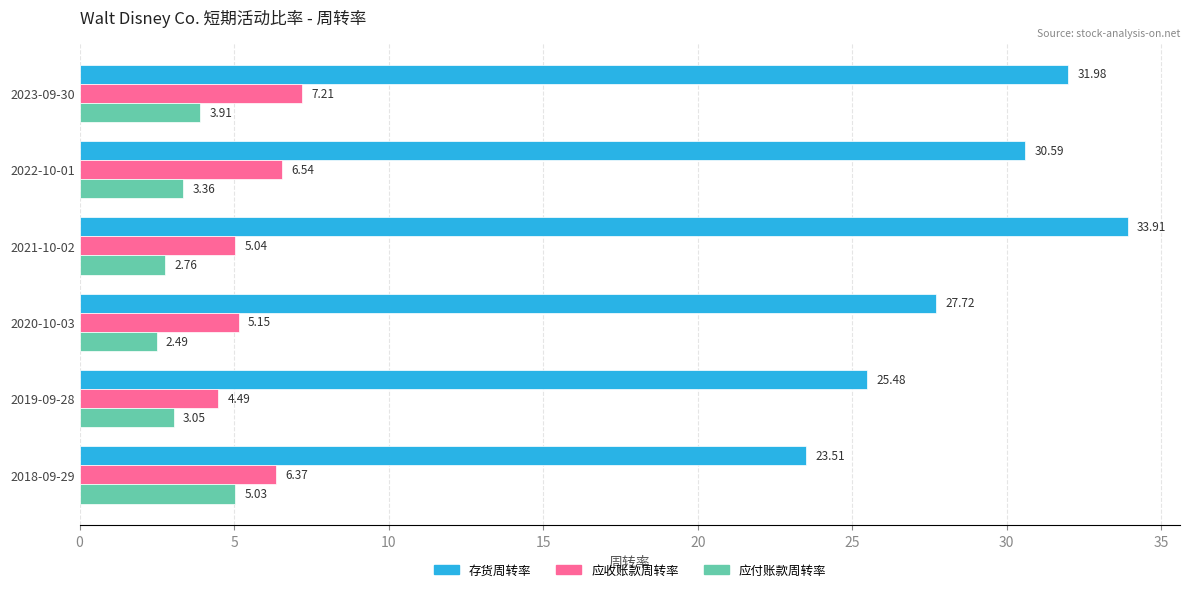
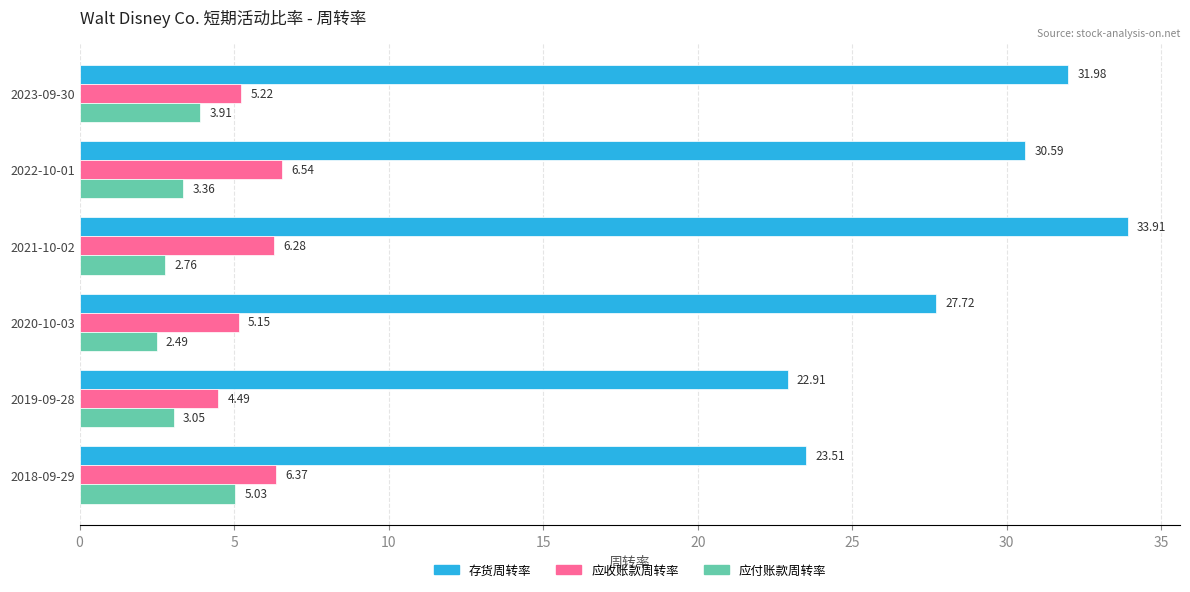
  {
    "存货周转率": {
      "2023-09-30": 31.98,
      "2022-10-01": 30.59,
      "2021-10-02": 33.91,
      "2020-10-03": 27.72,
-     "2019-09-28": 25.48,
+     "2019-09-28": 22.91,
      "2018-09-29": 23.51
    },
    "应收账款周转率": {
-     "2023-09-30": 7.21,
+     "2023-09-30": 5.22,
      "2022-10-01": 6.54,
-     "2021-10-02": 5.04,
+     "2021-10-02": 6.28,
      "2020-10-03": 5.15,
      "2019-09-28": 4.49,
      "2018-09-29": 6.37
    },
    "应付账款周转率": {
      "2023-09-30": 3.91,
      "2022-10-01": 3.36,
      "2021-10-02": 2.76,
      "2020-10-03": 2.49,
      "2019-09-28": 3.05,
      "2018-09-29": 5.03
    }
  }
